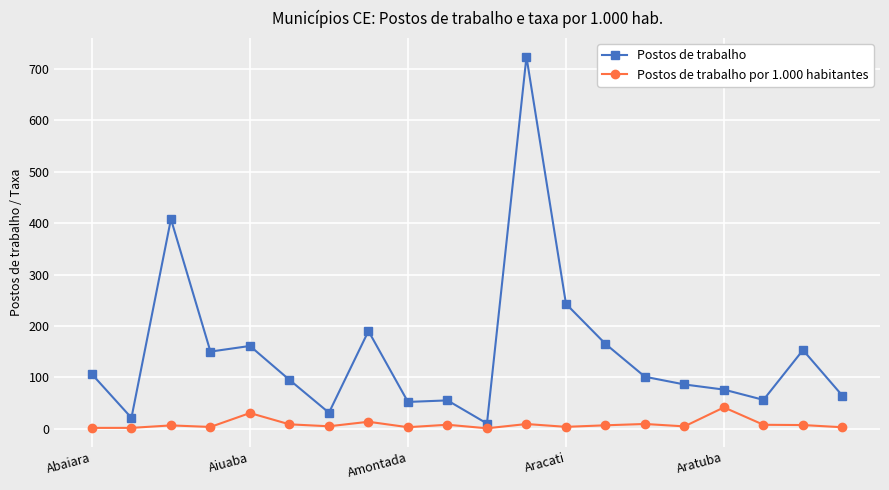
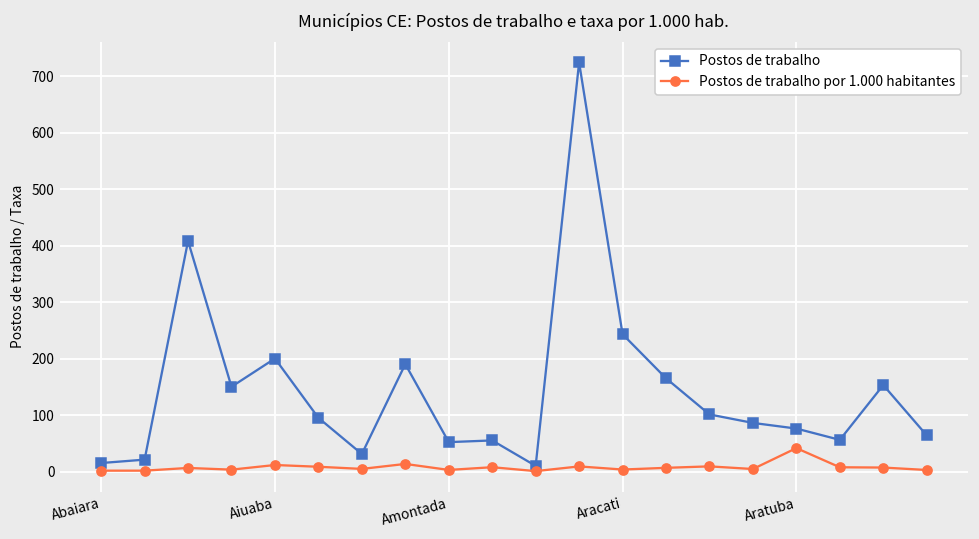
  {
    "Postos de trabalho": {
-     "Abaiara": 110,
-     "Aiuaba": 160,
+     "Abaiara": 20,
+     "Aiuaba": 200,
      "Amontada": 50,
      "Aracati": 240,
      "Aratuba": 80
    },
    "Postos de trabalho por 1.000 habitantes": {
      "Abaiara": 0,
-     "Aiuaba": 30,
+     "Aiuaba": 10,
      "Amontada": 0,
      "Aracati": 0,
      "Aratuba": 40
    }
  }
